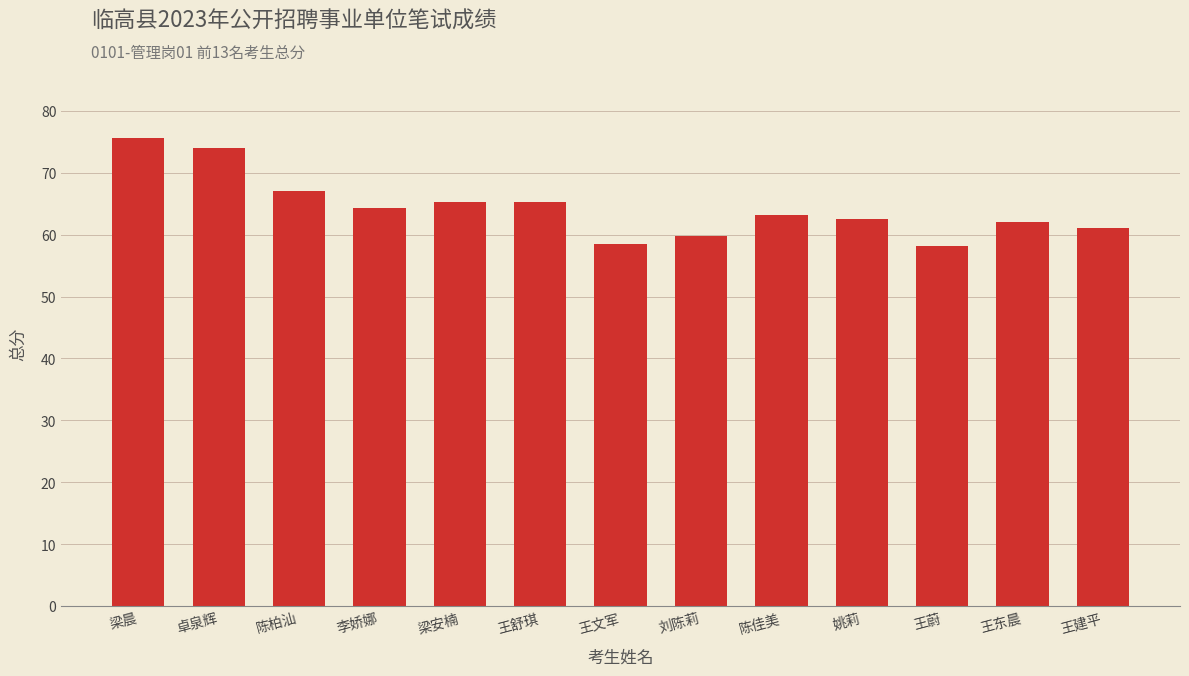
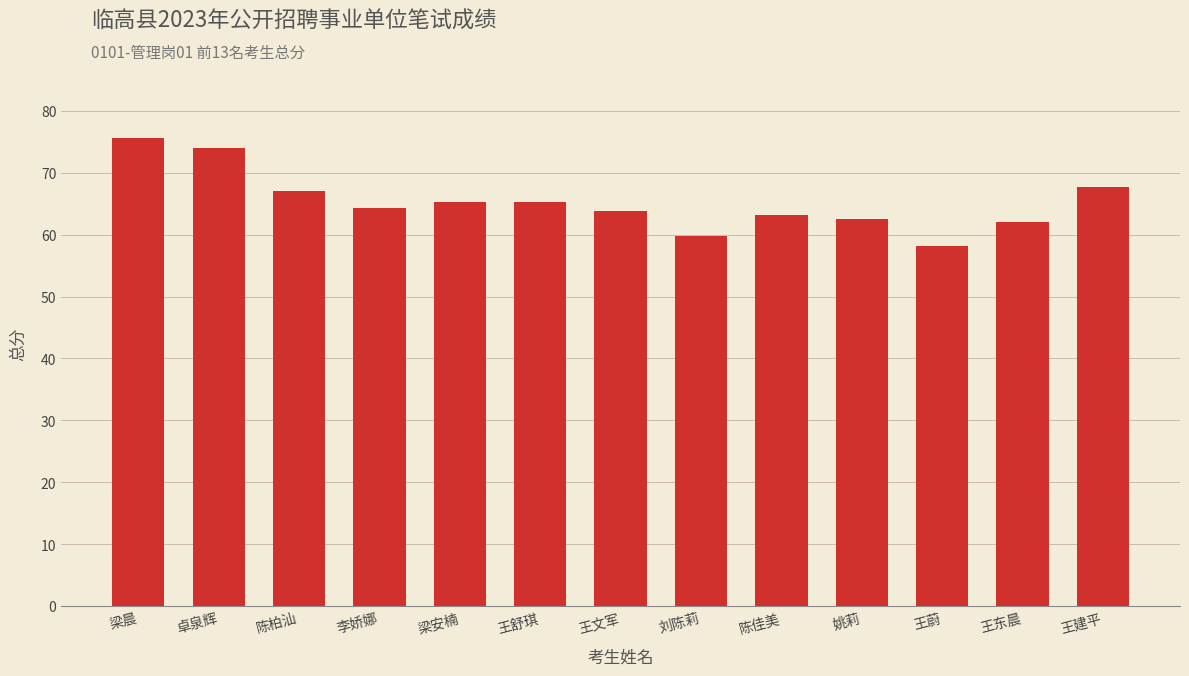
  {
    "梁晨": 76,
    "卓泉辉": 74,
    "陈柏汕": 67,
    "李娇娜": 64,
    "梁安楠": 65,
    "王舒琪": 65,
-   "王文军": 59,
+   "王文军": 64,
    "刘陈莉": 60,
    "陈佳美": 63,
    "姚莉": 63,
    "王蔚": 58,
    "王东晨": 62,
-   "王建平": 61
+   "王建平": 68
  }
